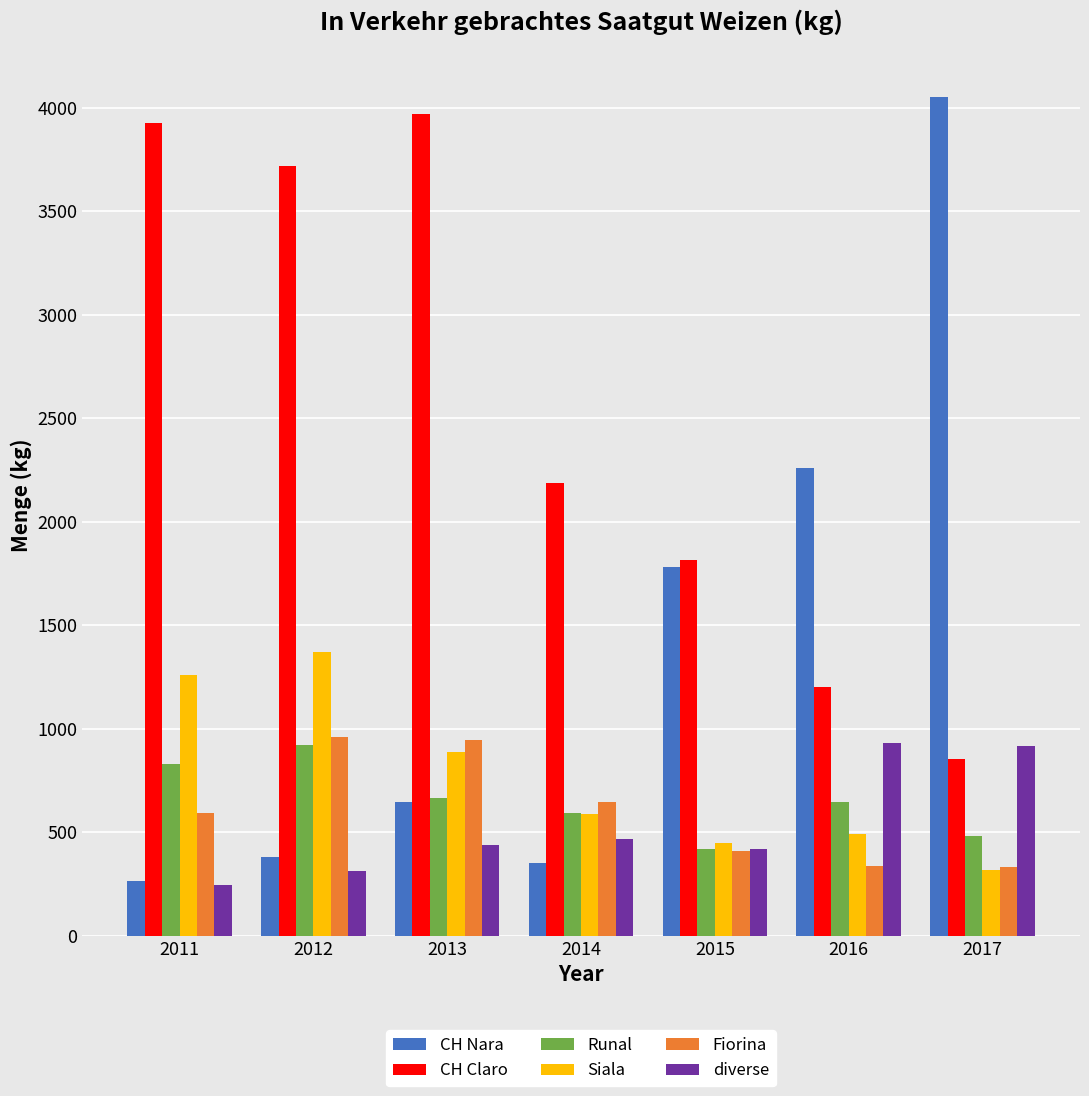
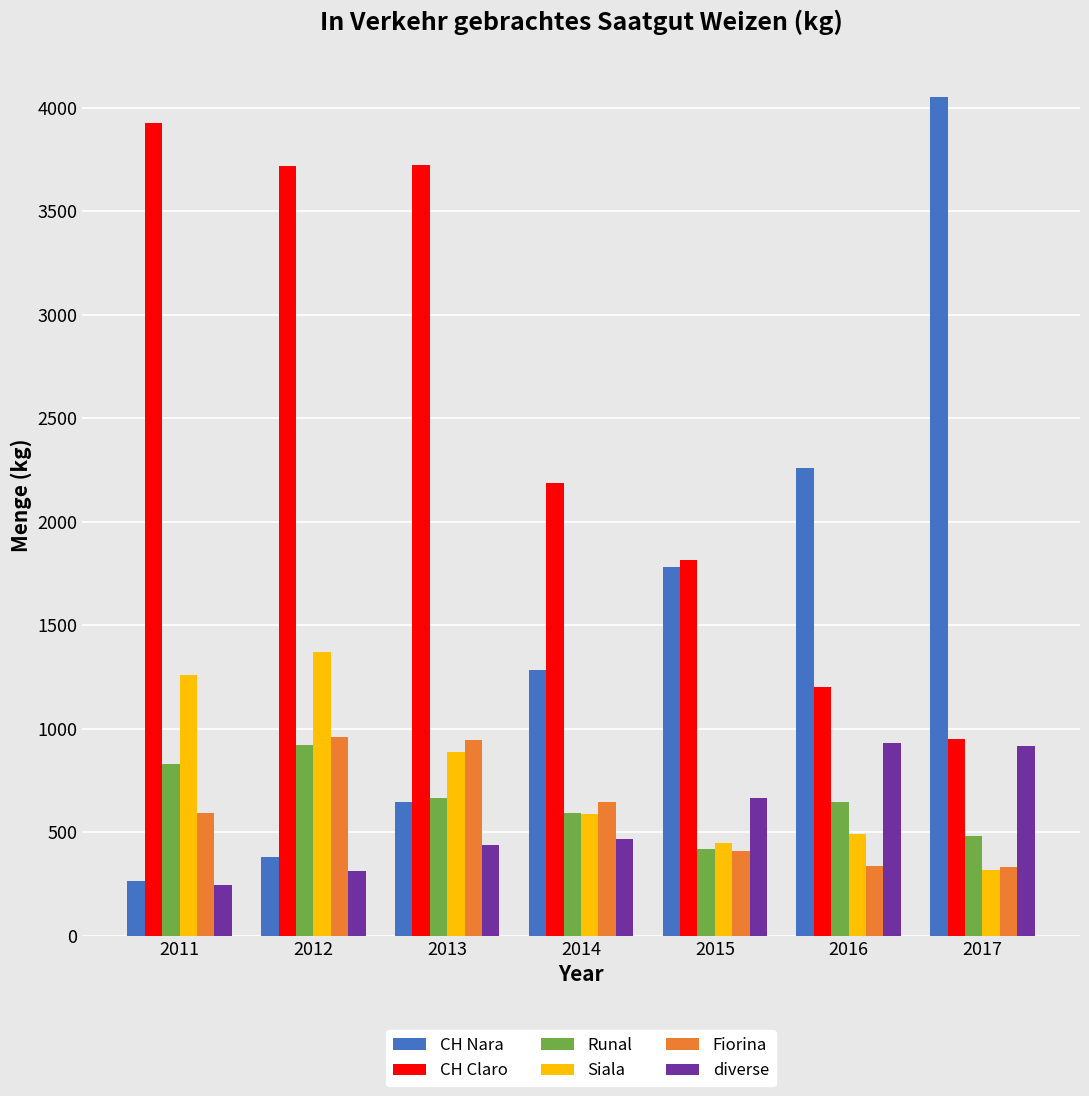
  {
    "CH Nara": {
      "2011": 270,
      "2012": 380,
      "2013": 650,
-     "2014": 350,
+     "2014": 1290,
      "2015": 1780,
      "2016": 2260,
      "2017": 4050
    },
    "CH Claro": {
      "2011": 3920,
      "2012": 3720,
-     "2013": 3970,
+     "2013": 3720,
      "2014": 2190,
      "2015": 1820,
      "2016": 1200,
-     "2017": 850
+     "2017": 950
    },
    "Runal": {
      "2011": 830,
      "2012": 920,
      "2013": 670,
      "2014": 600,
      "2015": 420,
      "2016": 650,
      "2017": 480
    },
    "Siala": {
      "2011": 1260,
      "2012": 1370,
      "2013": 890,
      "2014": 590,
      "2015": 450,
      "2016": 490,
      "2017": 320
    },
    "Fiorina": {
      "2011": 590,
      "2012": 960,
      "2013": 950,
      "2014": 650,
      "2015": 410,
      "2016": 340,
      "2017": 330
    },
    "diverse": {
      "2011": 250,
      "2012": 320,
      "2013": 440,
      "2014": 470,
-     "2015": 420,
+     "2015": 670,
      "2016": 930,
      "2017": 920
    }
  }
